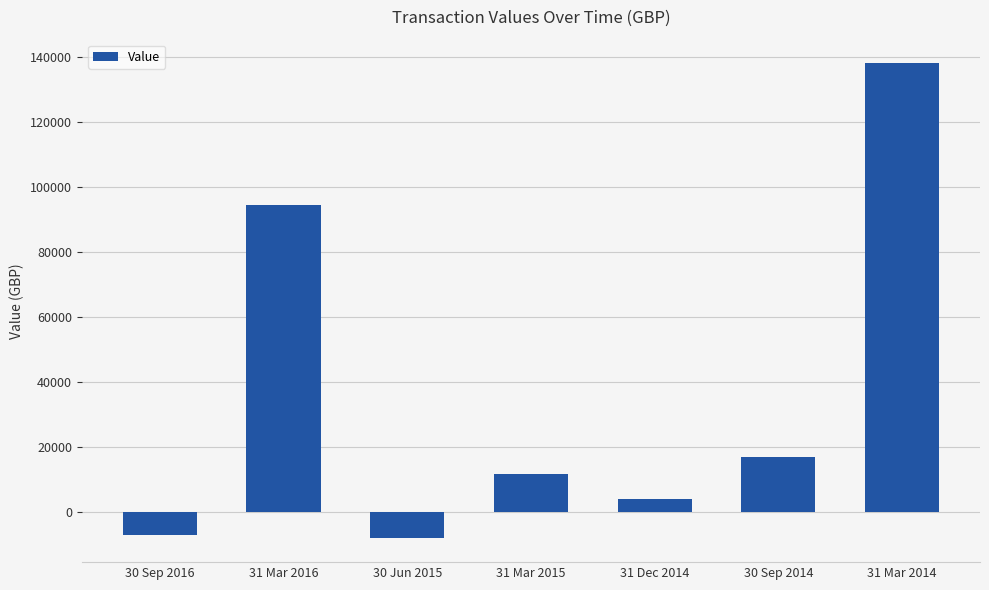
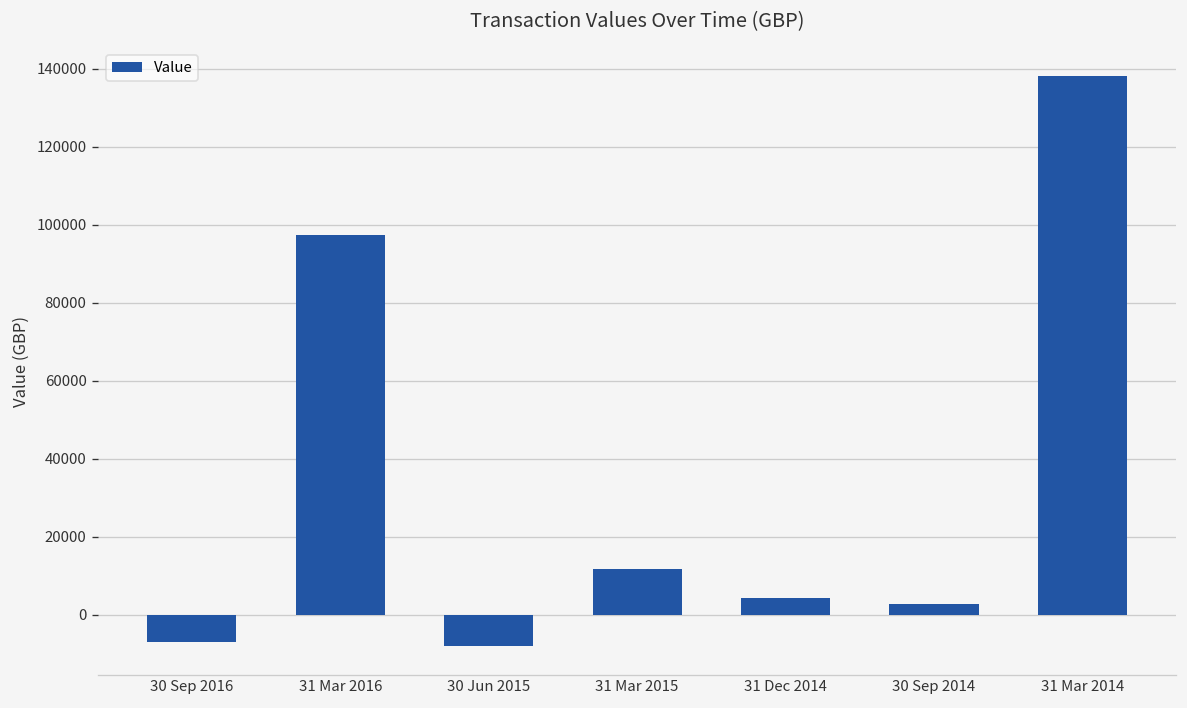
  {
    "30 Sep 2016": -7000,
-   "31 Mar 2016": 95000,
+   "31 Mar 2016": 97000,
    "30 Jun 2015": -8000,
    "31 Mar 2015": 12000,
    "31 Dec 2014": 4000,
-   "30 Sep 2014": 17000,
+   "30 Sep 2014": 3000,
    "31 Mar 2014": 138000
  }
